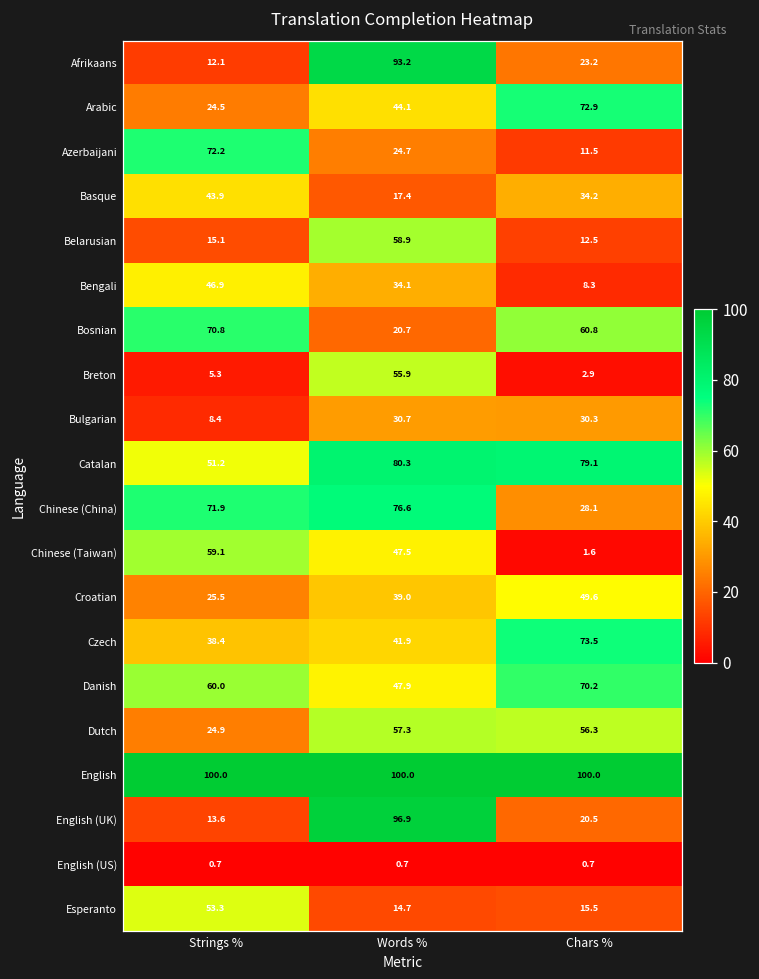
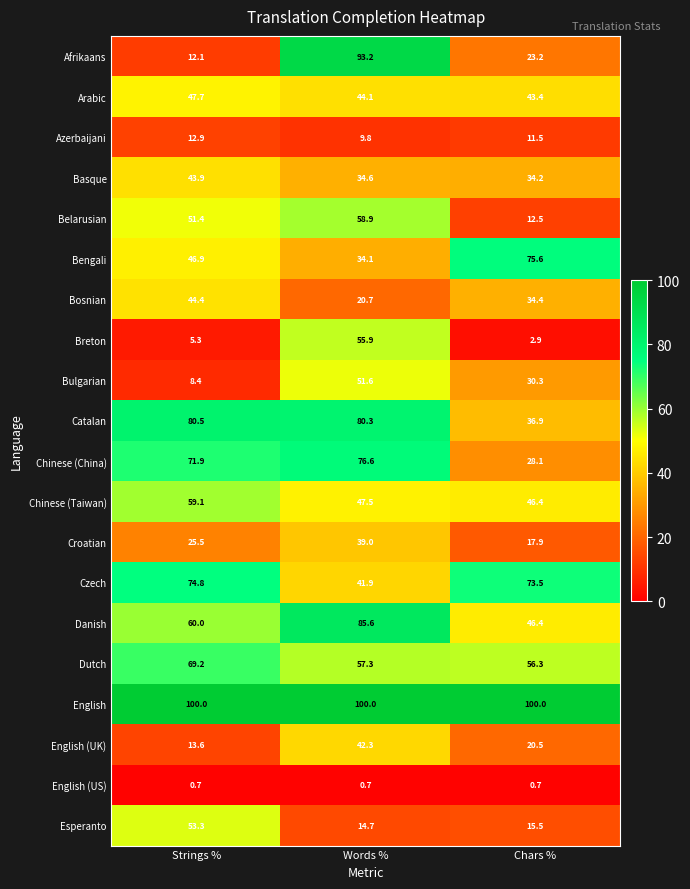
  {
    "Afrikaans": {
      "Strings %": 12.1,
      "Words %": 93.2,
      "Chars %": 23.2
    },
    "Arabic": {
-     "Strings %": 24.5,
+     "Strings %": 47.7,
      "Words %": 44.1,
-     "Chars %": 72.9
+     "Chars %": 43.4
    },
    "Azerbaijani": {
-     "Strings %": 72.2,
-     "Words %": 24.7,
+     "Strings %": 12.9,
+     "Words %": 9.8,
      "Chars %": 11.5
    },
    "Basque": {
      "Strings %": 43.9,
-     "Words %": 17.4,
+     "Words %": 34.6,
      "Chars %": 34.2
    },
    "Belarusian": {
-     "Strings %": 15.1,
+     "Strings %": 51.4,
      "Words %": 58.9,
      "Chars %": 12.5
    },
    "Bengali": {
      "Strings %": 46.9,
      "Words %": 34.1,
-     "Chars %": 8.3
+     "Chars %": 75.6
    },
    "Bosnian": {
-     "Strings %": 70.8,
+     "Strings %": 44.4,
      "Words %": 20.7,
-     "Chars %": 60.8
+     "Chars %": 34.4
    },
    "Breton": {
      "Strings %": 5.3,
      "Words %": 55.9,
      "Chars %": 2.9
    },
    "Bulgarian": {
      "Strings %": 8.4,
-     "Words %": 30.7,
+     "Words %": 51.6,
      "Chars %": 30.3
    },
    "Catalan": {
-     "Strings %": 51.2,
+     "Strings %": 80.5,
      "Words %": 80.3,
-     "Chars %": 79.1
+     "Chars %": 36.9
    },
    "Chinese (China)": {
      "Strings %": 71.9,
      "Words %": 76.6,
      "Chars %": 28.1
    },
    "Chinese (Taiwan)": {
      "Strings %": 59.1,
      "Words %": 47.5,
-     "Chars %": 1.6
+     "Chars %": 46.4
    },
    "Croatian": {
      "Strings %": 25.5,
      "Words %": 39.0,
-     "Chars %": 49.6
+     "Chars %": 17.9
    },
    "Czech": {
-     "Strings %": 38.4,
+     "Strings %": 74.8,
      "Words %": 41.9,
      "Chars %": 73.5
    },
    "Danish": {
      "Strings %": 60.0,
-     "Words %": 47.9,
-     "Chars %": 70.2
+     "Words %": 85.6,
+     "Chars %": 46.4
    },
    "Dutch": {
-     "Strings %": 24.9,
+     "Strings %": 69.2,
      "Words %": 57.3,
      "Chars %": 56.3
    },
    "English": {
      "Strings %": 100.0,
      "Words %": 100.0,
      "Chars %": 100.0
    },
    "English (UK)": {
      "Strings %": 13.6,
-     "Words %": 96.9,
+     "Words %": 42.3,
      "Chars %": 20.5
    },
    "English (US)": {
      "Strings %": 0.7,
      "Words %": 0.7,
      "Chars %": 0.7
    },
    "Esperanto": {
      "Strings %": 53.3,
      "Words %": 14.7,
      "Chars %": 15.5
    }
  }
